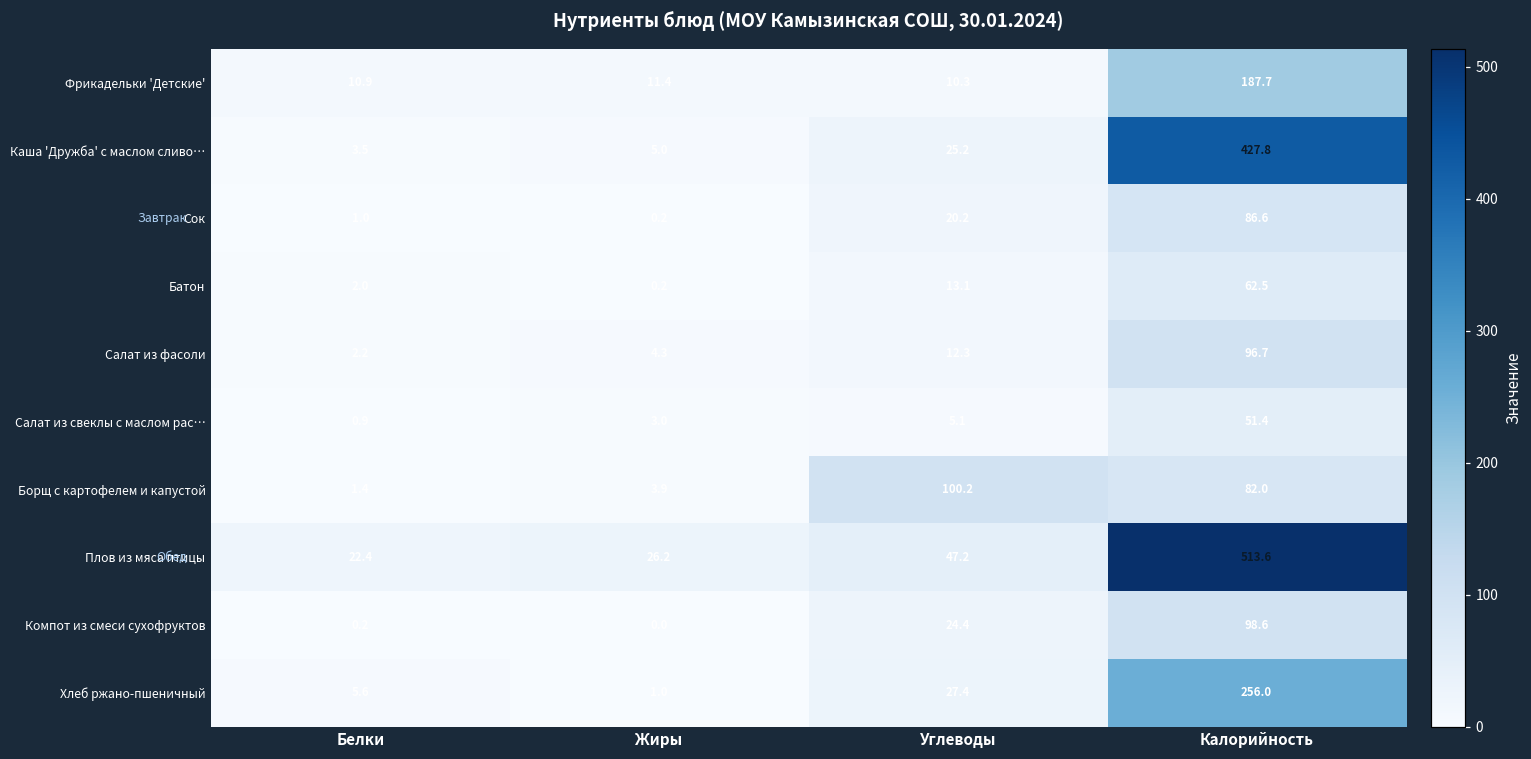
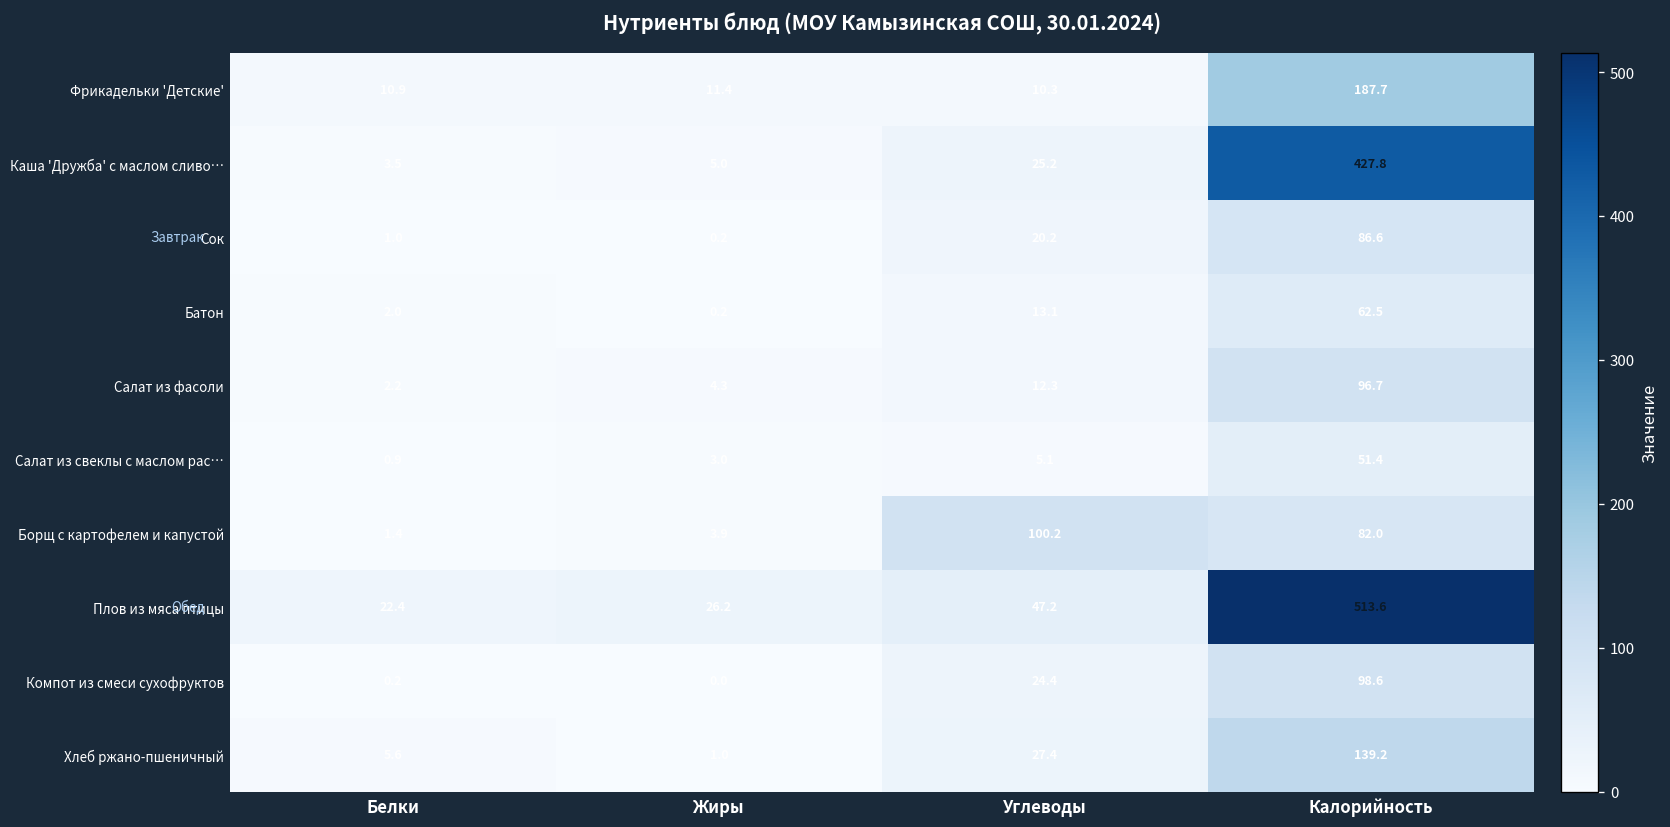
  {
    "Фрикадельки 'Детские'": {
      "Калорийность": 187.7
    },
    "Каша 'Дружба' с маслом сливо…": {
      "Калорийность": 427.8
    },
    "Плов из мяса птицы": {
      "Калорийность": 513.6
    },
    "Хлеб ржано-пшеничный": {
-     "Калорийность": 256.0
+     "Калорийность": 139.2
    }
  }
